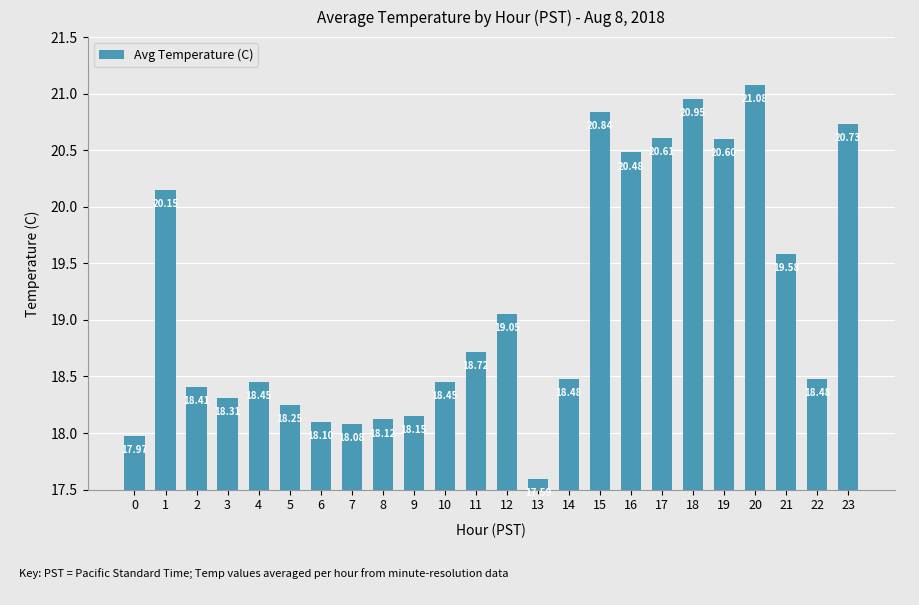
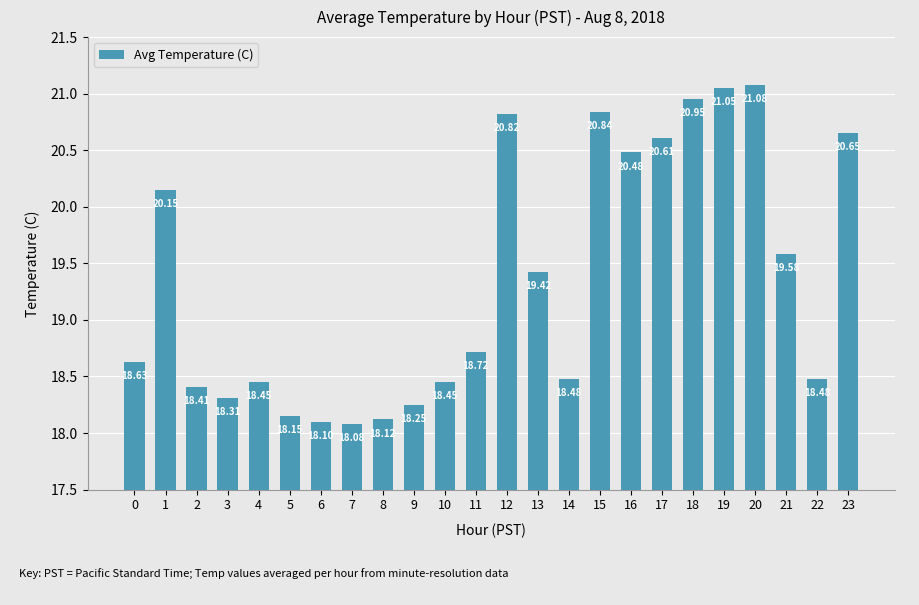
  {
-   "0": 17.97,
+   "0": 18.63,
    "1": 20.15,
    "2": 18.41,
    "3": 18.31,
    "4": 18.45,
-   "5": 18.25,
+   "5": 18.15,
    "6": 18.10,
    "7": 18.08,
    "8": 18.12,
-   "9": 18.15,
+   "9": 18.25,
    "10": 18.45,
    "11": 18.72,
-   "12": 19.05,
-   "13": 17.59,
+   "12": 20.82,
+   "13": 19.42,
    "14": 18.48,
    "15": 20.84,
    "16": 20.48,
    "17": 20.61,
    "18": 20.95,
-   "19": 20.60,
+   "19": 21.05,
    "20": 21.08,
    "21": 19.58,
    "22": 18.48,
-   "23": 20.73
+   "23": 20.65
  }
